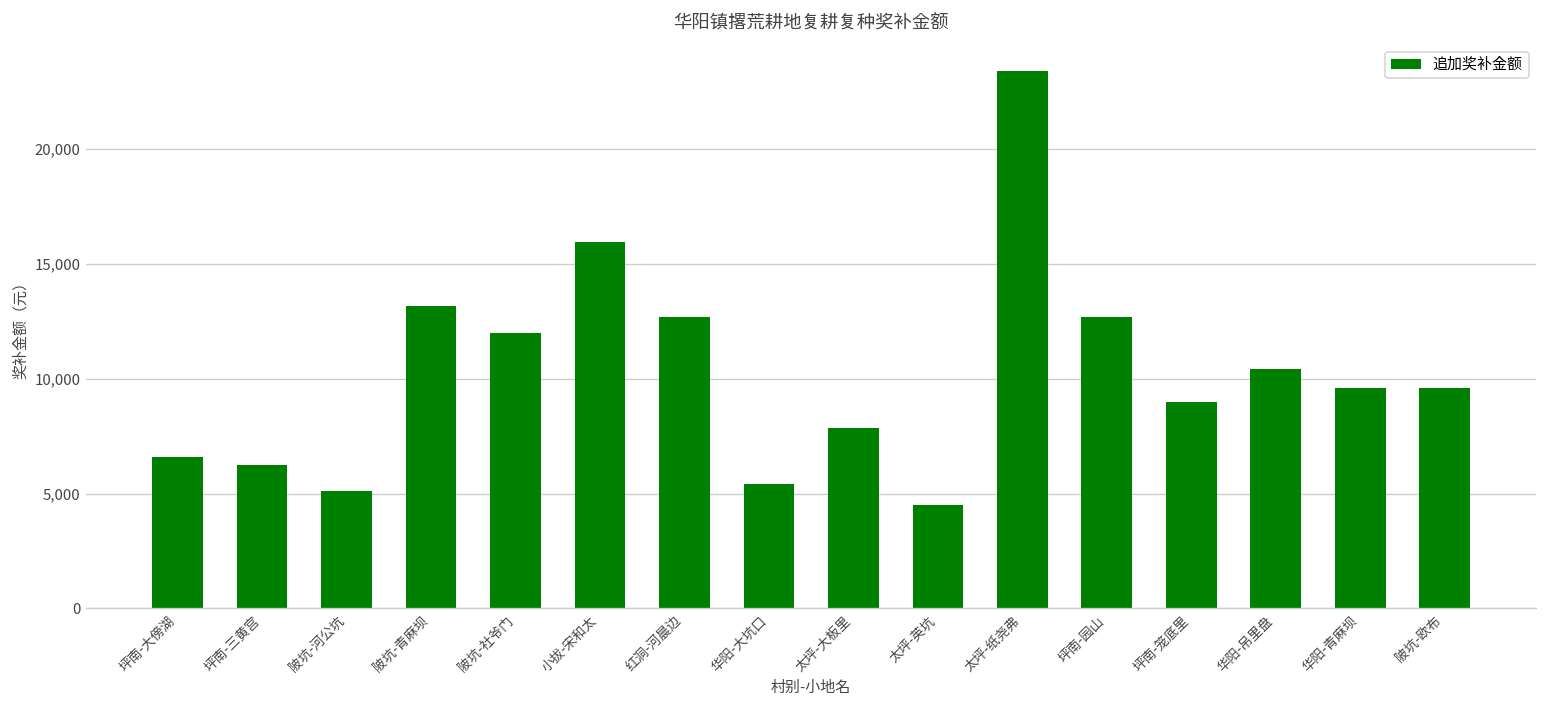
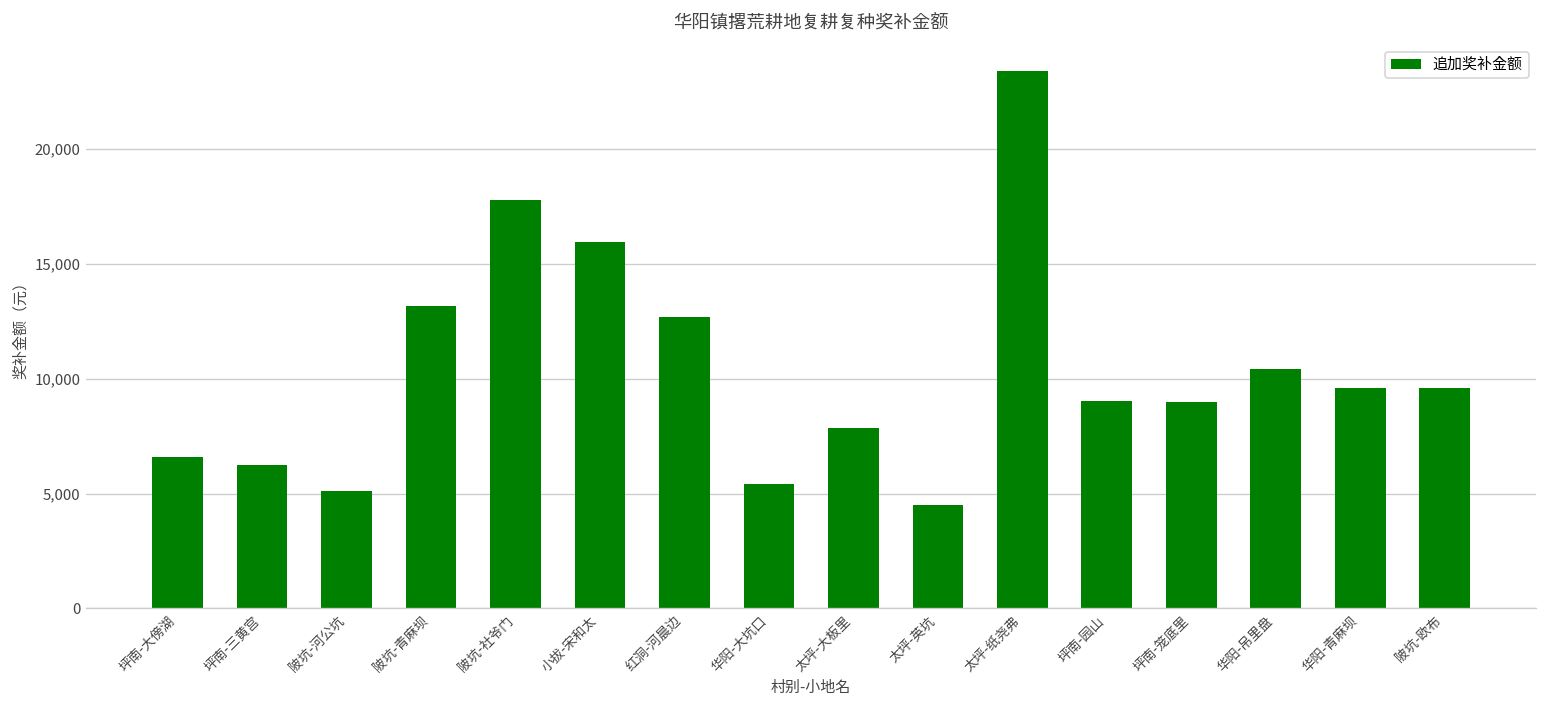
  {
    "坪南-大傍湖": "6,600",
    "坪南-三黄宫": "6,200",
    "陂坑-河公坑": "5,100",
    "陂坑-青麻坝": "13,200",
-   "陂坑-社爷门": "12,000",
+   "陂坑-社爷门": "17,800",
    "小拔-宋和太": "16,000",
    "红洞-河晨边": "12,700",
    "华阳-大坑口": "5,400",
    "太坪-大板里": "7,800",
    "太坪-英坑": "4,500",
    "太坪-纸尧弗": "23,400",
-   "坪南-园山": "12,700",
+   "坪南-园山": "9,000",
    "坪南-笼底里": "9,000",
    "华阳-吊里盘": "10,400",
    "华阳-青麻坝": "9,600",
    "陂坑-欧布": "9,600"
  }
